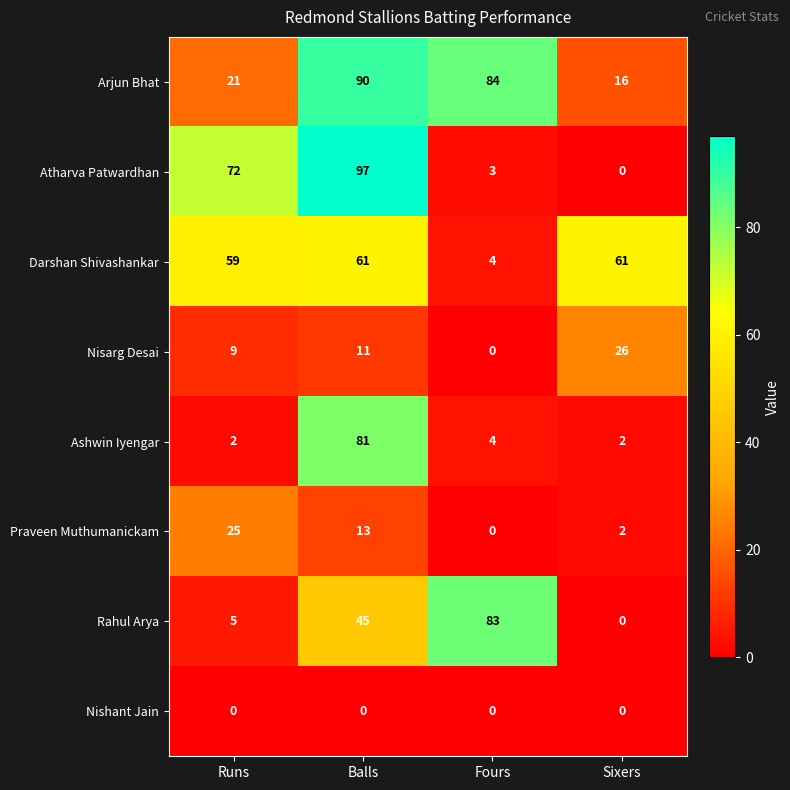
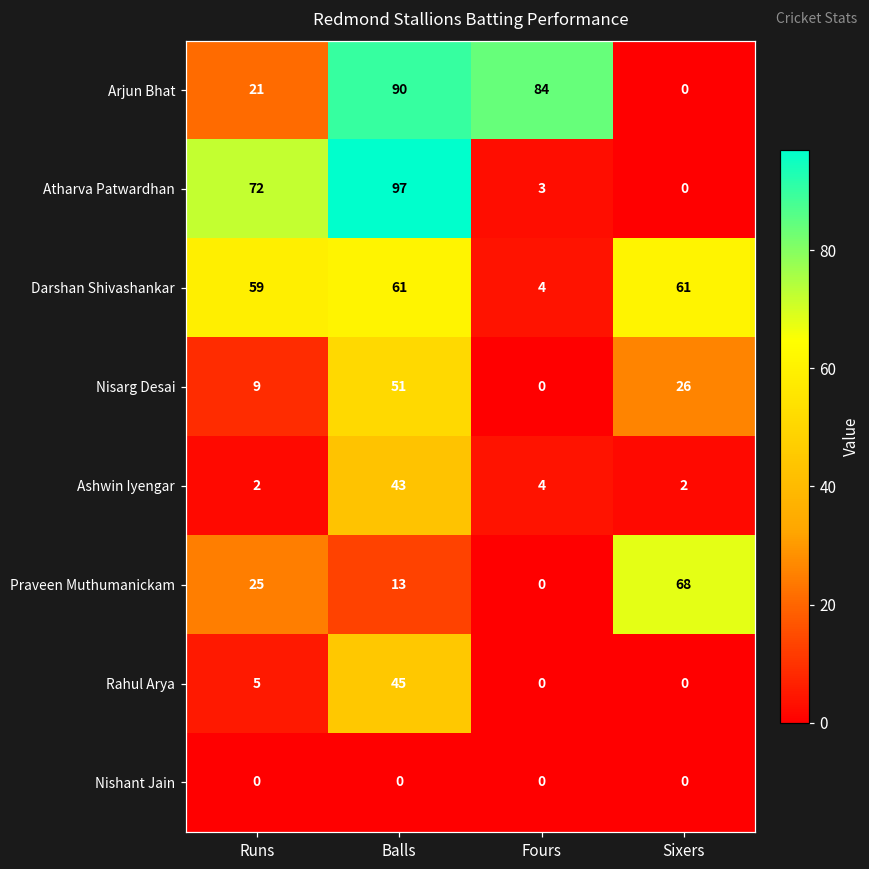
  {
    "Arjun Bhat": {
      "Runs": 21,
      "Balls": 90,
      "Fours": 84,
-     "Sixers": 16
+     "Sixers": 0
    },
    "Atharva Patwardhan": {
      "Runs": 72,
      "Balls": 97,
      "Fours": 3,
      "Sixers": 0
    },
    "Darshan Shivashankar": {
      "Runs": 59,
      "Balls": 61,
      "Fours": 4,
      "Sixers": 61
    },
    "Nisarg Desai": {
      "Runs": 9,
-     "Balls": 11,
+     "Balls": 51,
      "Fours": 0,
      "Sixers": 26
    },
    "Ashwin Iyengar": {
      "Runs": 2,
-     "Balls": 81,
+     "Balls": 43,
      "Fours": 4,
      "Sixers": 2
    },
    "Praveen Muthumanickam": {
      "Runs": 25,
      "Balls": 13,
      "Fours": 0,
-     "Sixers": 2
+     "Sixers": 68
    },
    "Rahul Arya": {
      "Runs": 5,
      "Balls": 45,
-     "Fours": 83,
+     "Fours": 0,
      "Sixers": 0
    },
    "Nishant Jain": {
      "Runs": 0,
      "Balls": 0,
      "Fours": 0,
      "Sixers": 0
    }
  }
